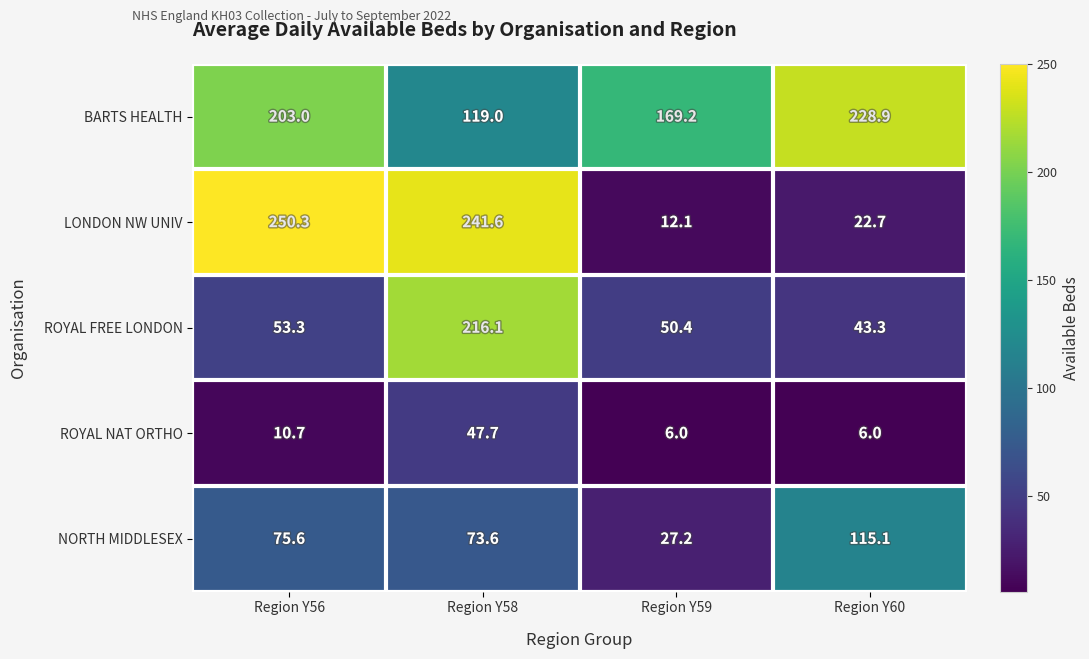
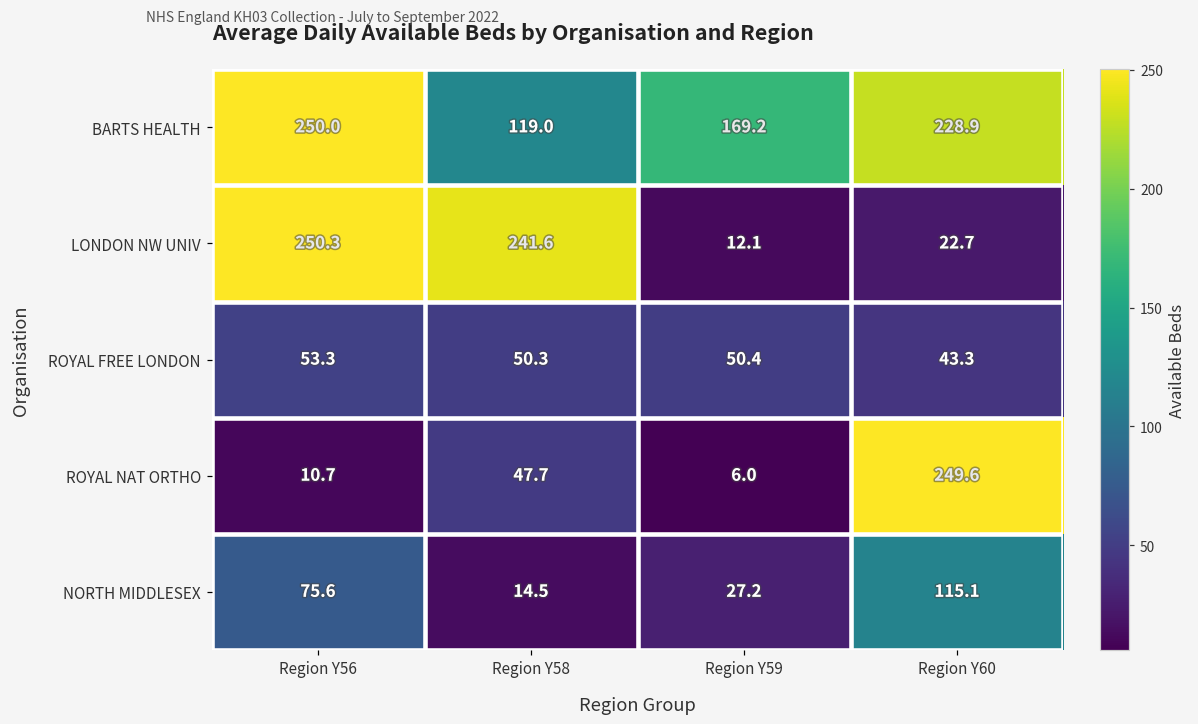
  {
    "BARTS HEALTH": {
-     "Region Y56": 203.0,
+     "Region Y56": 250.0,
      "Region Y58": 119.0,
      "Region Y59": 169.2,
      "Region Y60": 228.9
    },
    "LONDON NW UNIV": {
      "Region Y56": 250.3,
      "Region Y58": 241.6,
      "Region Y59": 12.1,
      "Region Y60": 22.7
    },
    "ROYAL FREE LONDON": {
      "Region Y56": 53.3,
-     "Region Y58": 216.1,
+     "Region Y58": 50.3,
      "Region Y59": 50.4,
      "Region Y60": 43.3
    },
    "ROYAL NAT ORTHO": {
      "Region Y56": 10.7,
      "Region Y58": 47.7,
      "Region Y59": 6.0,
-     "Region Y60": 6.0
+     "Region Y60": 249.6
    },
    "NORTH MIDDLESEX": {
      "Region Y56": 75.6,
-     "Region Y58": 73.6,
+     "Region Y58": 14.5,
      "Region Y59": 27.2,
      "Region Y60": 115.1
    }
  }
